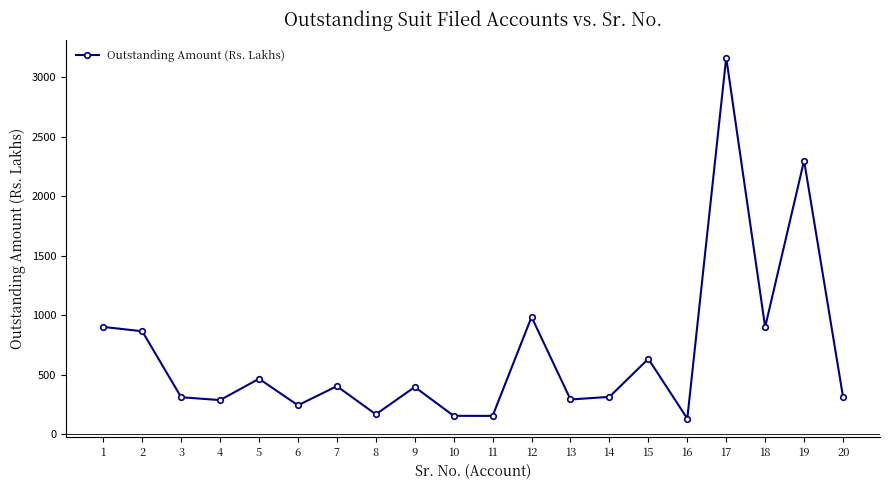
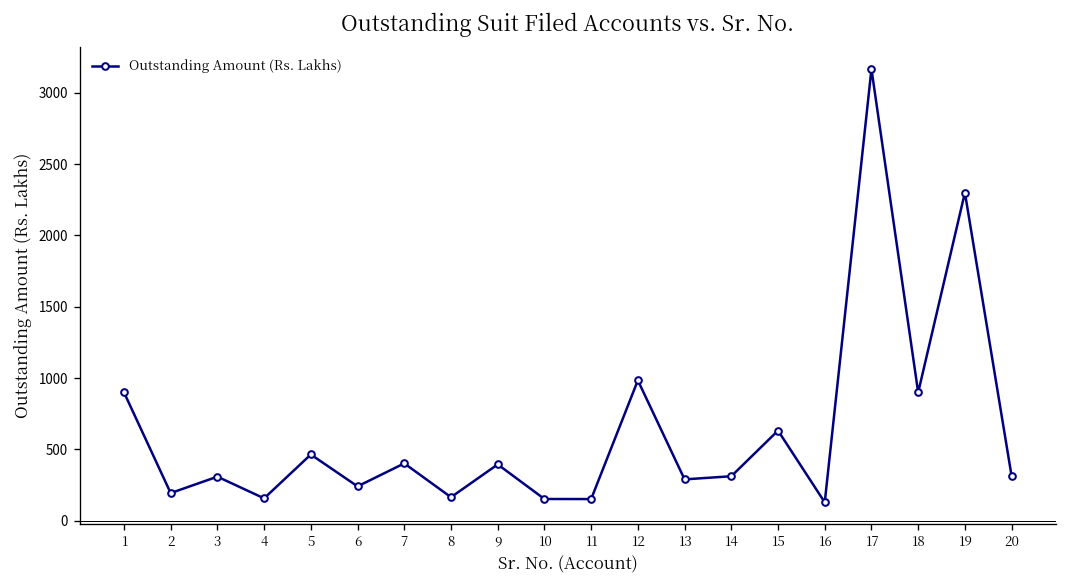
  {
    "1": 900,
-   "2": 860,
+   "2": 190,
    "3": 310,
-   "4": 280,
+   "4": 160,
    "5": 460,
    "6": 240,
    "7": 400,
    "8": 170,
    "9": 400,
    "10": 150,
    "11": 150,
    "12": 980,
    "13": 290,
    "14": 310,
    "15": 630,
    "16": 130,
    "17": 3170,
    "18": 900,
    "19": 2300,
    "20": 310
  }
